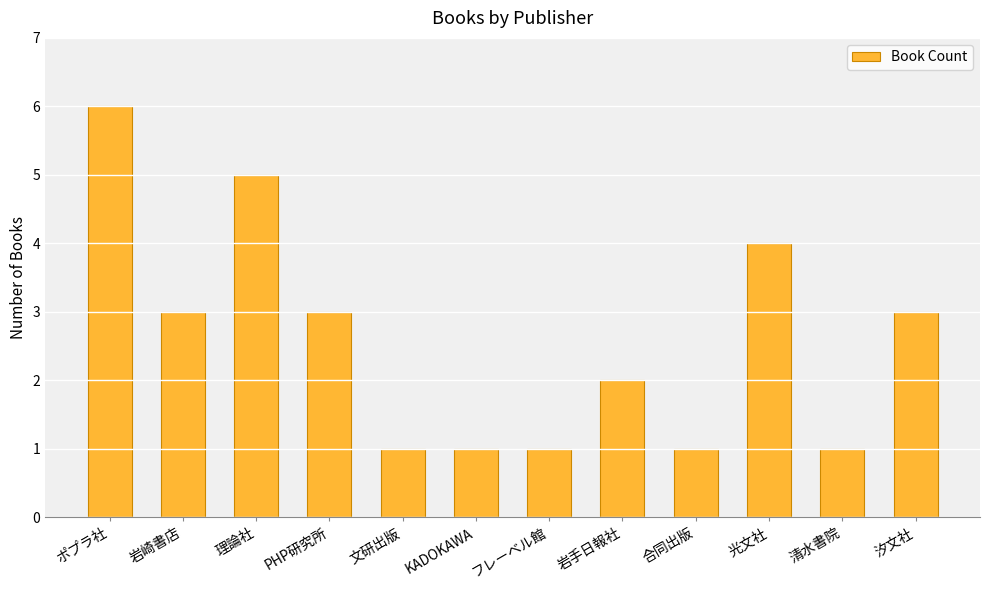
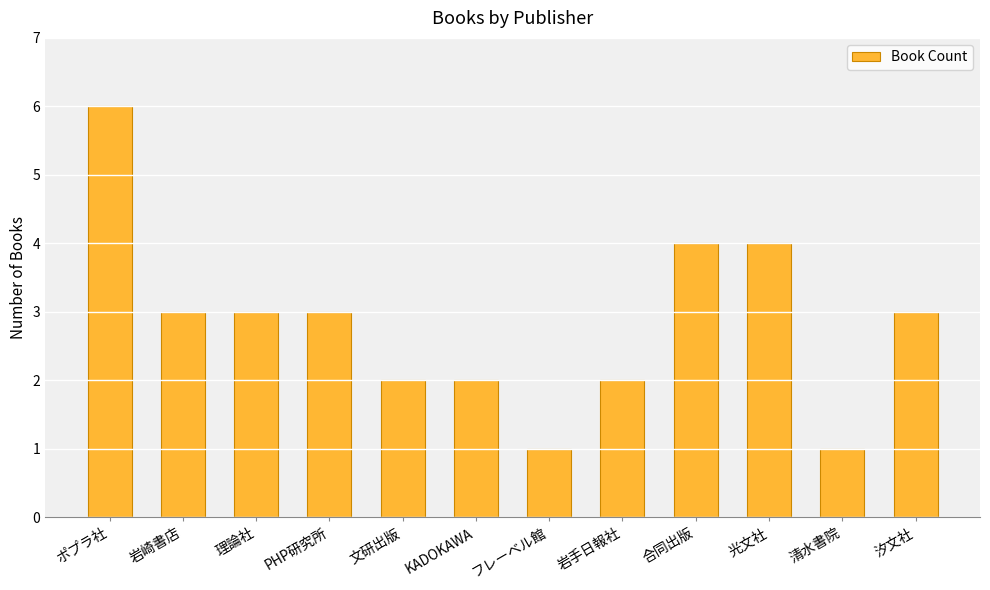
  {
    "ポプラ社": 6,
    "岩崎書店": 3,
-   "理論社": 5,
+   "理論社": 3,
    "PHP研究所": 3,
-   "文研出版": 1,
-   "KADOKAWA": 1,
+   "文研出版": 2,
+   "KADOKAWA": 2,
    "フレーベル館": 1,
    "岩手日報社": 2,
-   "合同出版": 1,
+   "合同出版": 4,
    "光文社": 4,
    "清水書院": 1,
    "汐文社": 3
  }
